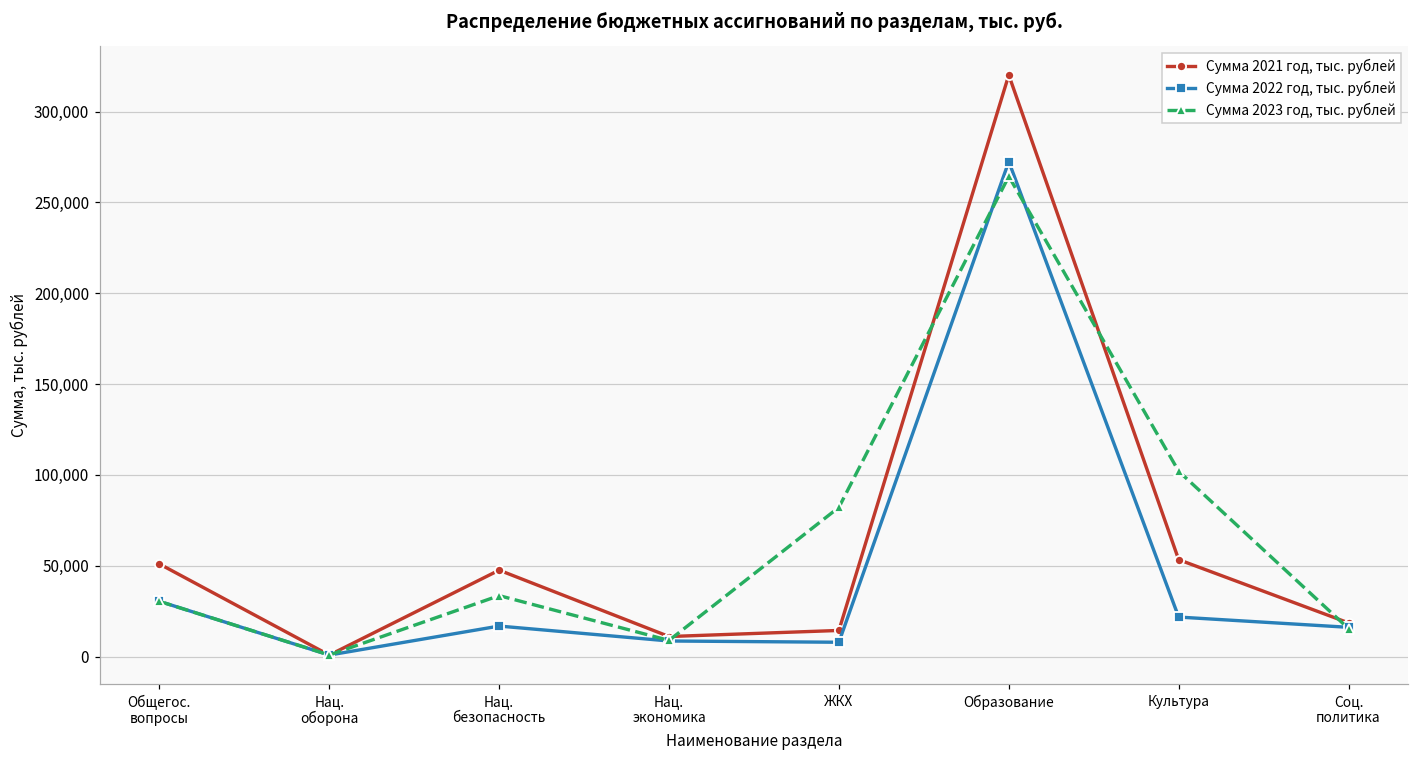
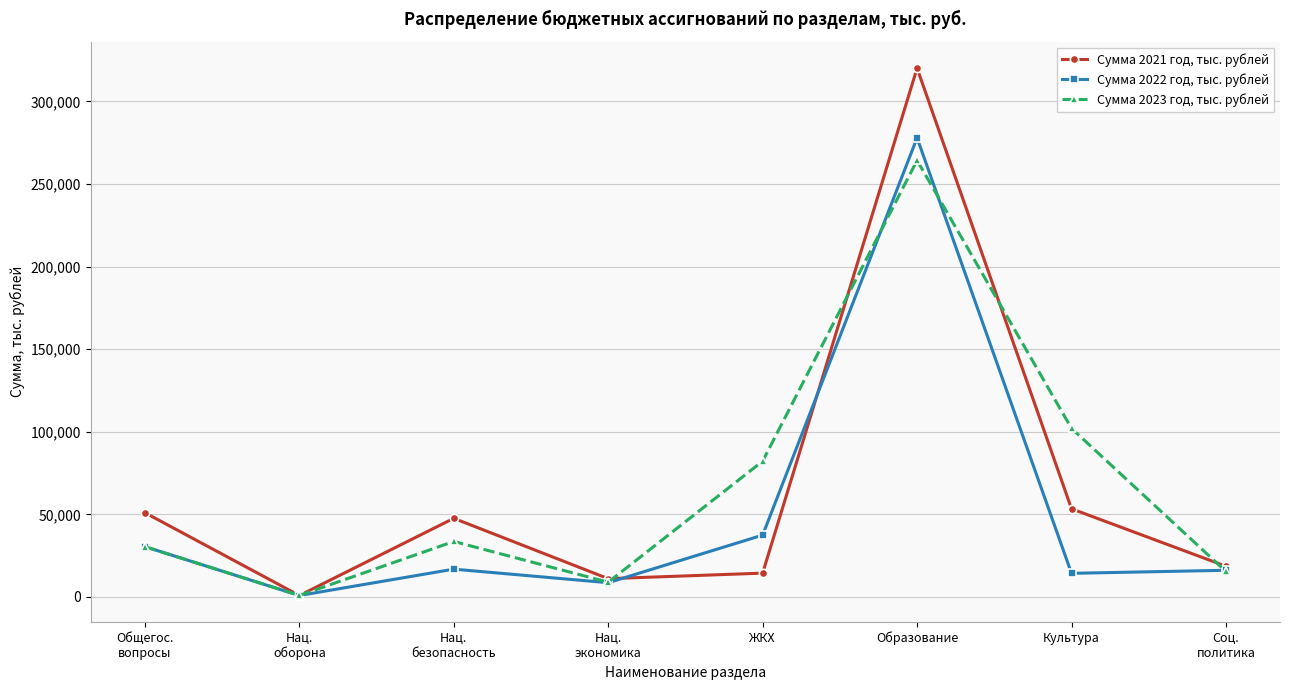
  {
    "Сумма 2021 год, тыс. рублей": {
      "Общегос. вопросы": "51,000",
      "Нац. безопасность": "48,000",
      "Нац. экономика": "11,000",
      "ЖКХ": "14,000",
      "Образование": "320,000",
      "Культура": "53,000",
      "Соц. политика": "19,000"
    },
    "Сумма 2022 год, тыс. рублей": {
      "Нац. безопасность": "17,000",
-     "ЖКХ": "8,000",
-     "Образование": "273,000",
-     "Культура": "22,000"
+     "ЖКХ": "37,000",
+     "Образование": "278,000",
+     "Культура": "14,000"
    },
    "Сумма 2023 год, тыс. рублей": {
      "Нац. безопасность": "34,000",
      "ЖКХ": "82,000",
      "Образование": "264,000",
      "Культура": "102,000"
    }
  }
